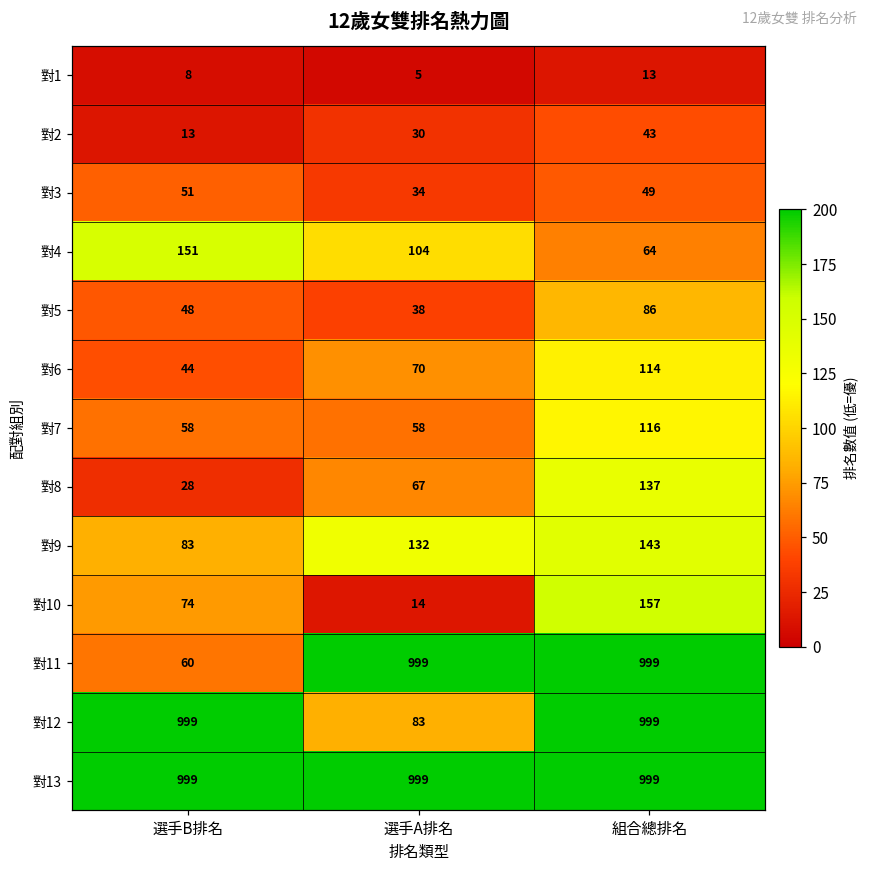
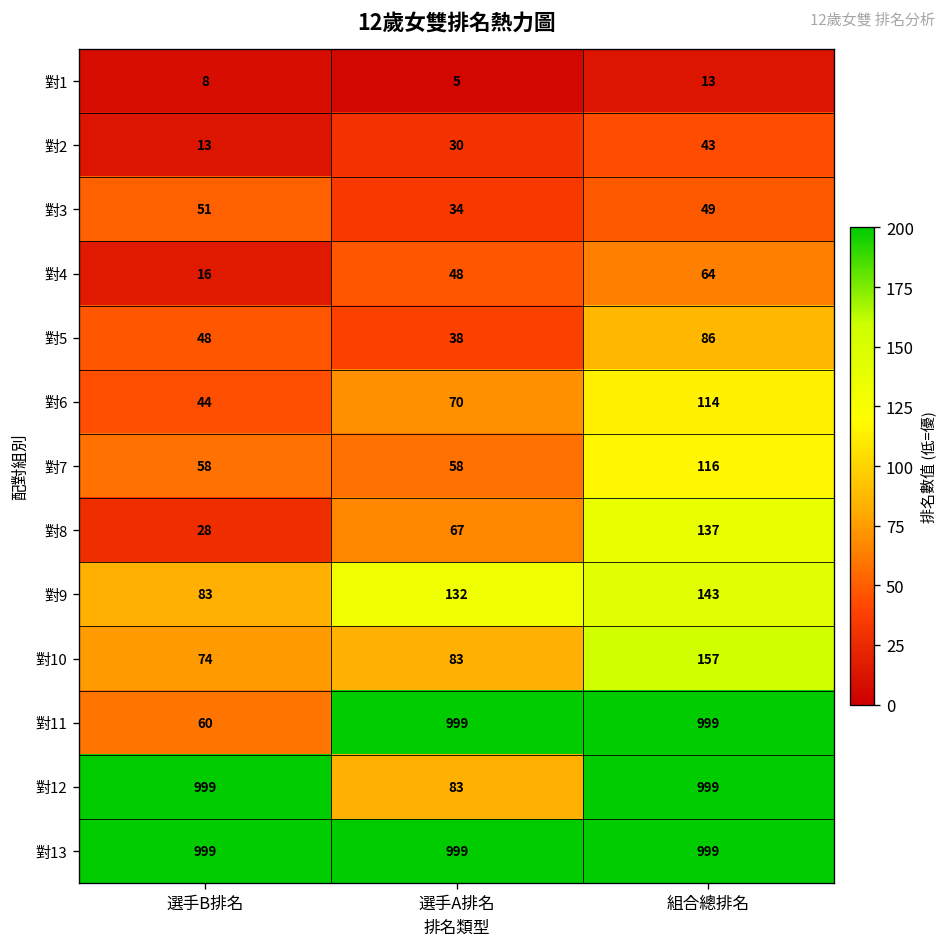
  {
    "對1": {
      "選手B排名": 8,
      "選手A排名": 5,
      "組合總排名": 13
    },
    "對2": {
      "選手B排名": 13,
      "選手A排名": 30,
      "組合總排名": 43
    },
    "對3": {
      "選手B排名": 51,
      "選手A排名": 34,
      "組合總排名": 49
    },
    "對4": {
-     "選手B排名": 151,
-     "選手A排名": 104,
+     "選手B排名": 16,
+     "選手A排名": 48,
      "組合總排名": 64
    },
    "對5": {
      "選手B排名": 48,
      "選手A排名": 38,
      "組合總排名": 86
    },
    "對6": {
      "選手B排名": 44,
      "選手A排名": 70,
      "組合總排名": 114
    },
    "對7": {
      "選手B排名": 58,
      "選手A排名": 58,
      "組合總排名": 116
    },
    "對8": {
      "選手B排名": 28,
      "選手A排名": 67,
      "組合總排名": 137
    },
    "對9": {
      "選手B排名": 83,
      "選手A排名": 132,
      "組合總排名": 143
    },
    "對10": {
      "選手B排名": 74,
-     "選手A排名": 14,
+     "選手A排名": 83,
      "組合總排名": 157
    },
    "對11": {
      "選手B排名": 60,
      "選手A排名": 999,
      "組合總排名": 999
    },
    "對12": {
      "選手B排名": 999,
      "選手A排名": 83,
      "組合總排名": 999
    },
    "對13": {
      "選手B排名": 999,
      "選手A排名": 999,
      "組合總排名": 999
    }
  }
